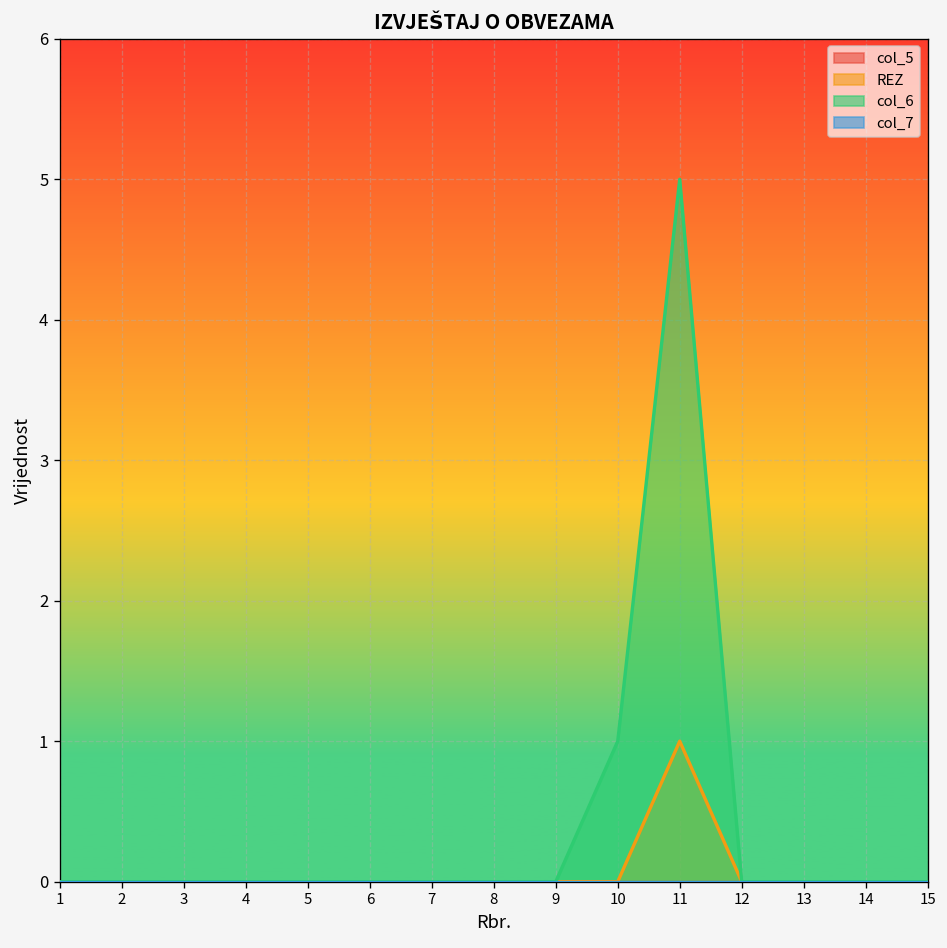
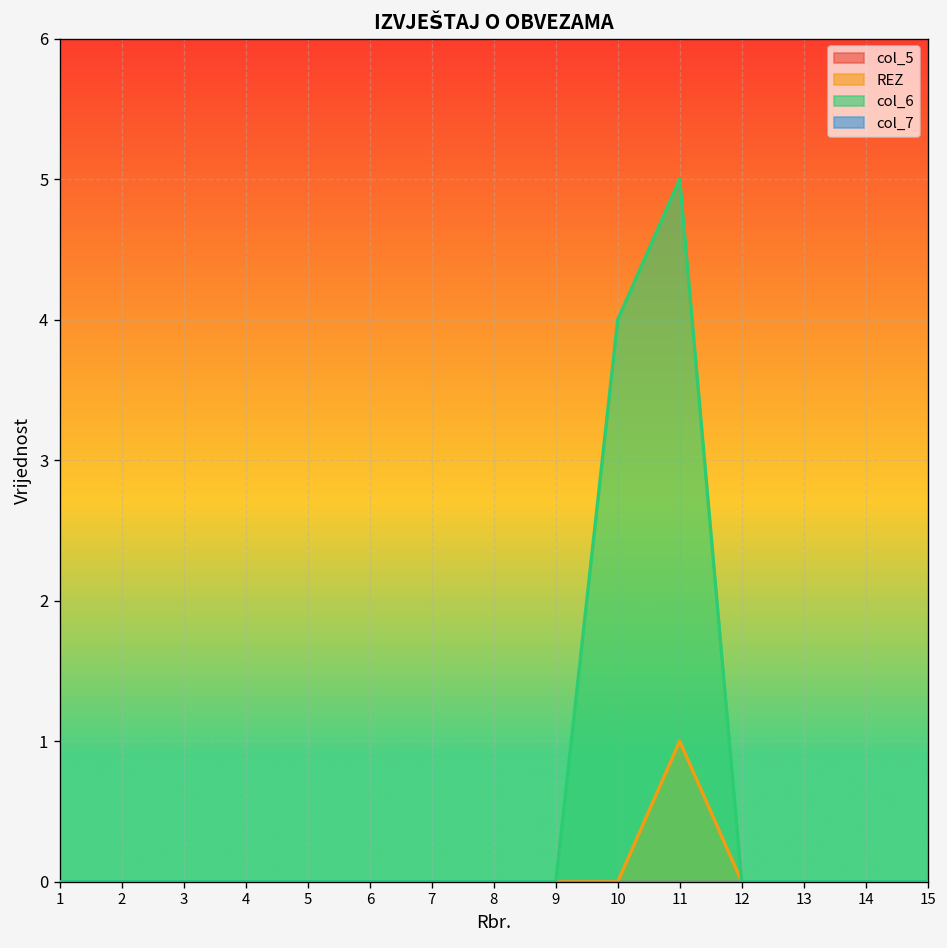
  {
    "col_7": {
      "11": 0
    },
    "REZ": {
      "11": 1
    },
    "col_6": {
-     "10": 1,
+     "10": 4,
      "11": 5
    }
  }
